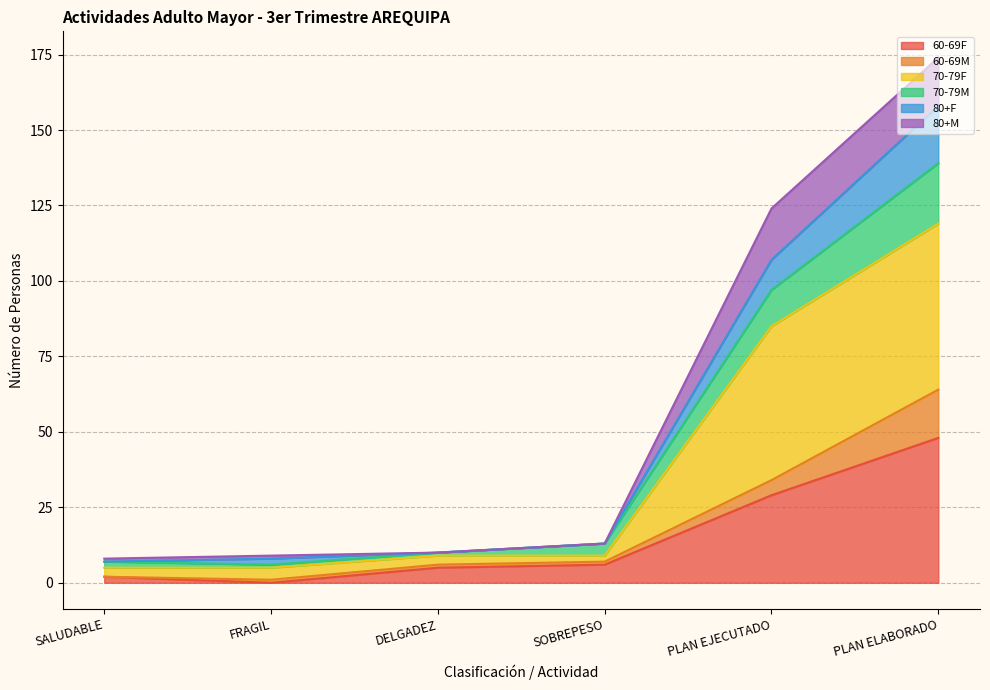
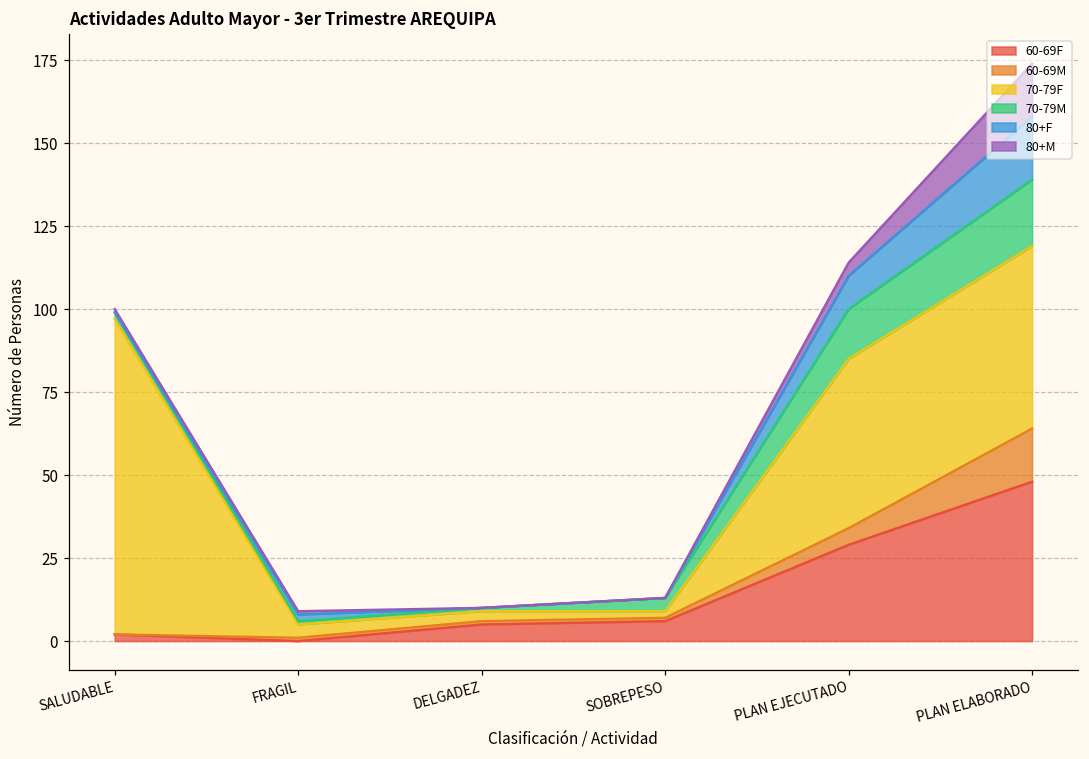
  {
    "70-79F": {
-     "SALUDABLE": 3,
+     "SALUDABLE": 95,
      "FRAGIL": 4,
      "DELGADEZ": 3,
      "SOBREPESO": 2,
      "PLAN EJECUTADO": 51,
      "PLAN ELABORADO": 55
    },
    "70-79M": {
      "FRAGIL": 1,
-     "PLAN EJECUTADO": 12,
+     "PLAN EJECUTADO": 15,
      "PLAN ELABORADO": 20
    },
    "80+F": {
      "FRAGIL": 2,
      "PLAN EJECUTADO": 10
    },
    "80+M": {
      "SALUDABLE": 1,
      "FRAGIL": 1,
-     "PLAN EJECUTADO": 17
+     "PLAN EJECUTADO": 4
    }
  }
